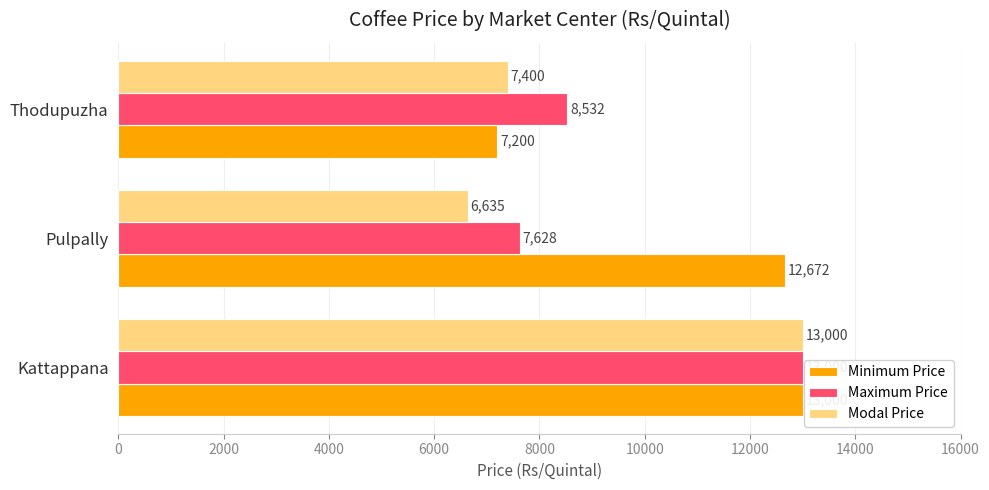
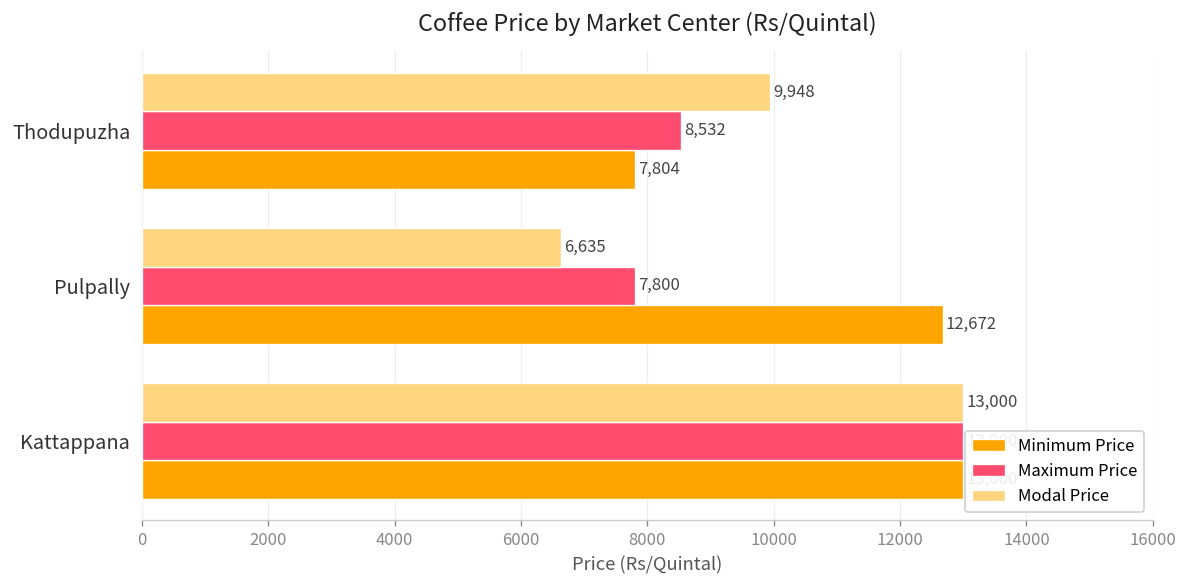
  {
    "Minimum Price": {
-     "Thodupuzha": "7,200",
+     "Thodupuzha": "7,804",
      "Pulpally": "12,672"
    },
    "Maximum Price": {
      "Thodupuzha": "8,532",
-     "Pulpally": "7,628"
+     "Pulpally": "7,800"
    },
    "Modal Price": {
-     "Thodupuzha": "7,400",
+     "Thodupuzha": "9,948",
      "Pulpally": "6,635",
      "Kattappana": "13,000"
    }
  }
